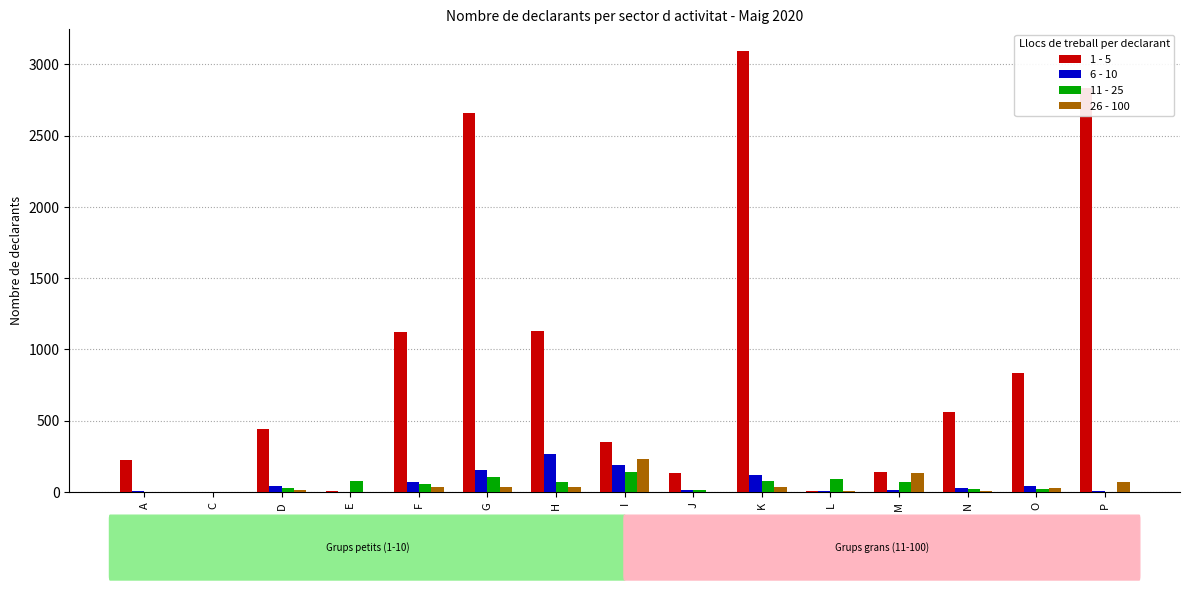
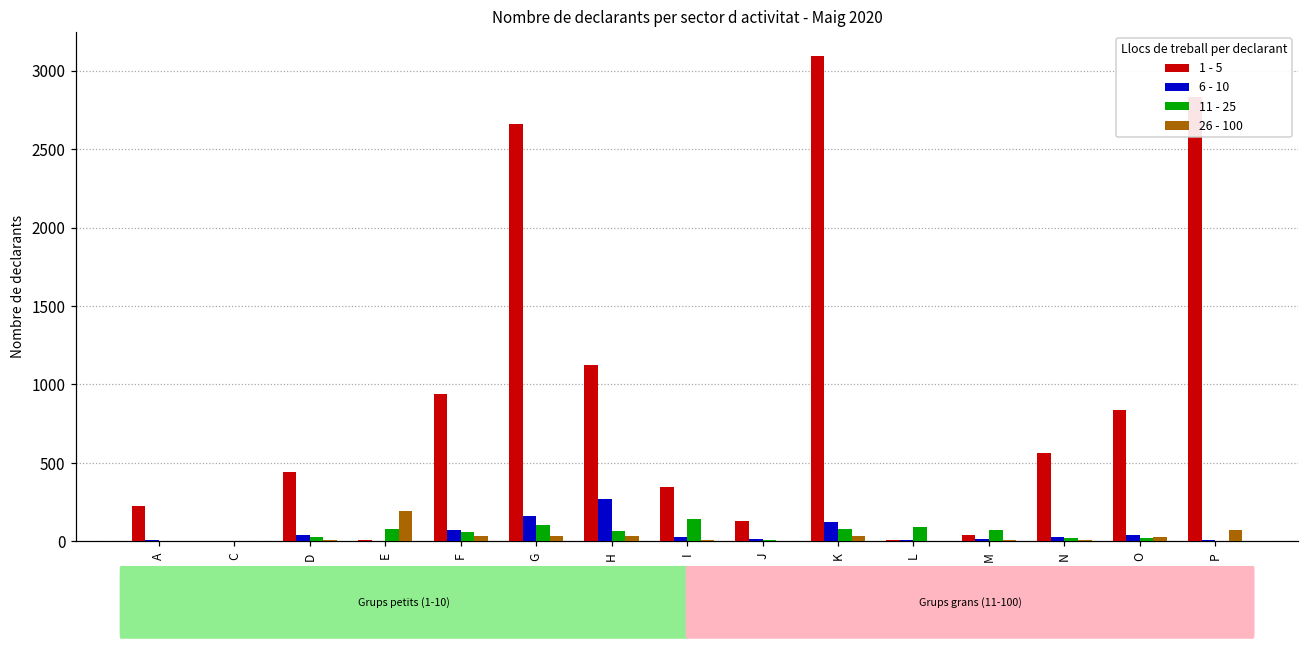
  {
    "1 - 5": {
      "A": 220,
      "D": 440,
-     "F": 1130,
+     "F": 940,
      "G": 2660,
      "H": 1130,
      "I": 350,
      "J": 130,
      "K": 3090,
-     "M": 140,
+     "M": 40,
      "N": 560,
      "O": 840
    },
    "6 - 10": {
      "C": 0,
      "D": 40,
      "F": 70,
      "G": 160,
      "H": 270,
-     "I": 190,
+     "I": 20,
      "K": 120,
      "N": 30,
      "O": 40
    },
    "11 - 25": {
      "C": 0,
      "D": 30,
      "E": 80,
      "F": 60,
      "G": 100,
      "H": 70,
      "I": 140,
      "K": 80,
      "L": 90,
      "M": 70,
      "N": 20,
      "O": 20,
      "P": 0
    },
    "26 - 100": {
      "C": 0,
-     "E": 0,
+     "E": 200,
      "F": 40,
      "G": 40,
      "H": 40,
-     "I": 230,
+     "I": 10,
      "K": 30,
-     "M": 130,
+     "M": 10,
      "O": 30,
      "P": 70
    }
  }
